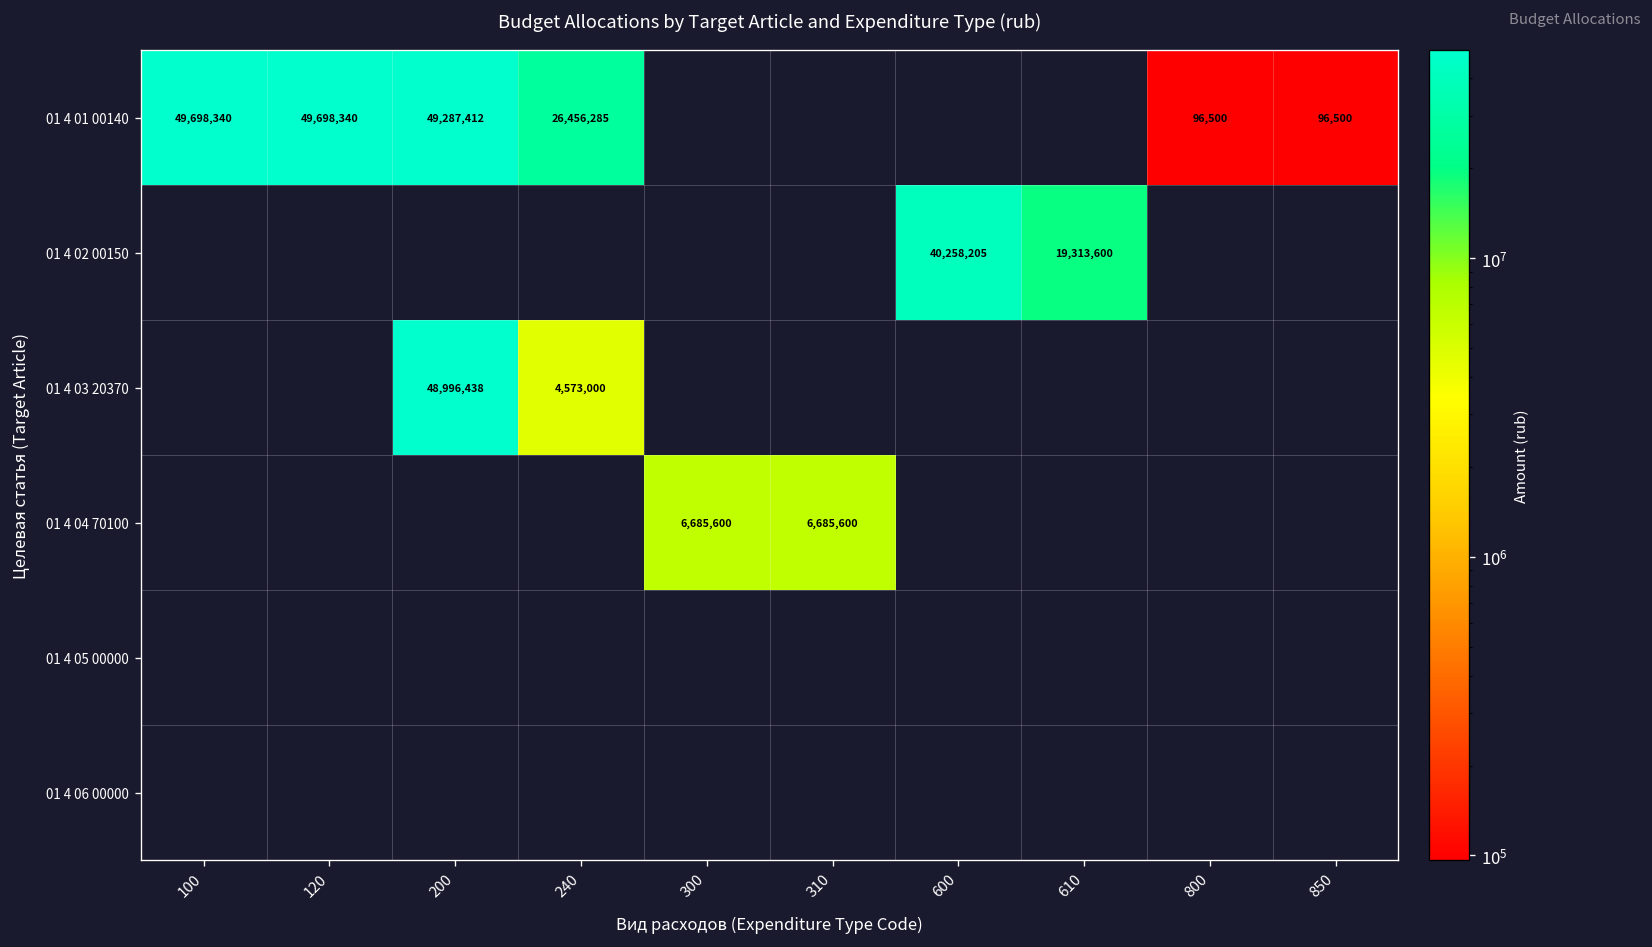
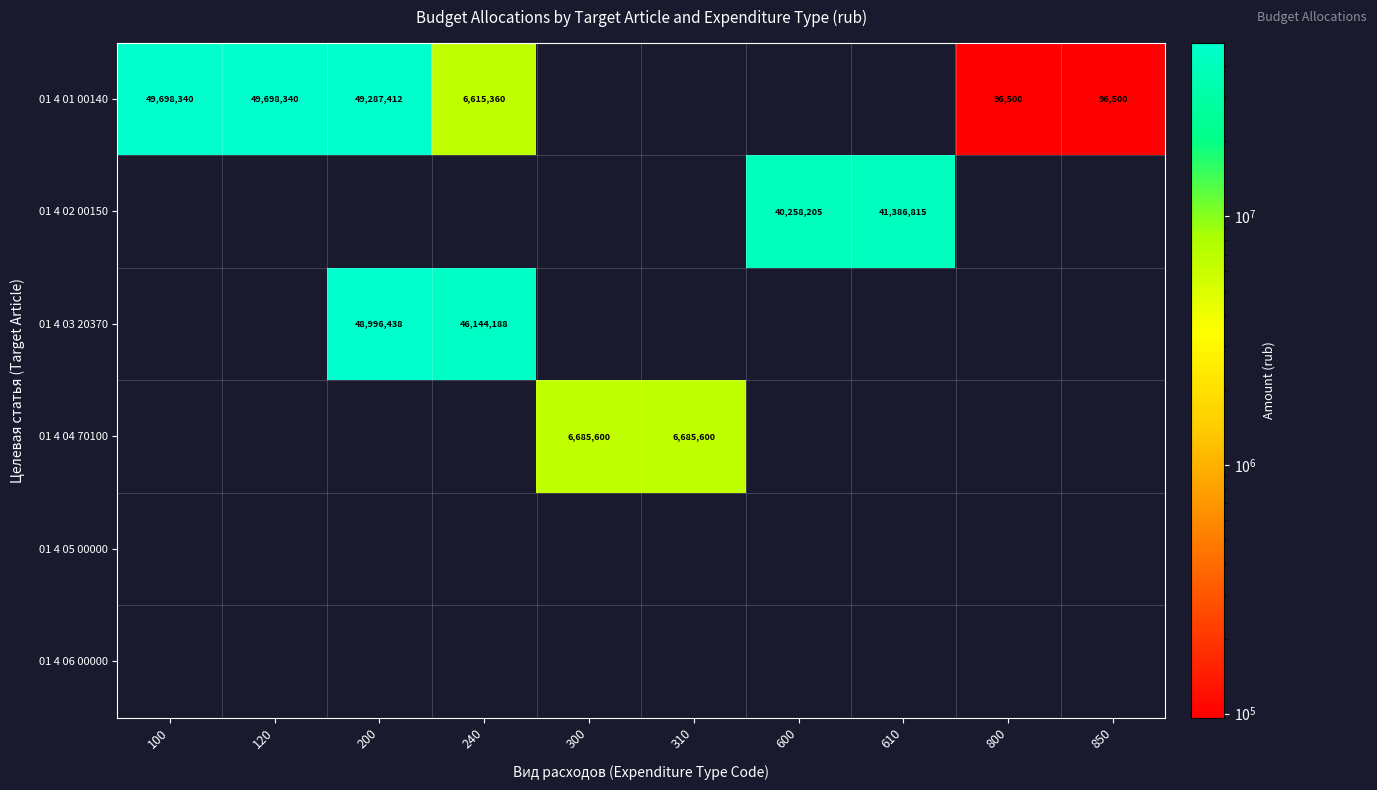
  {
    "01 4 01 00140": {
      "100": "49,698,340",
      "120": "49,698,340",
      "200": "49,287,412",
-     "240": "26,456,285",
+     "240": "6,615,360",
      "800": "96,500",
      "850": "96,500"
    },
    "01 4 02 00150": {
      "600": "40,258,205",
-     "610": "19,313,600"
+     "610": "41,386,815"
    },
    "01 4 03 20370": {
      "200": "48,996,438",
-     "240": "4,573,000"
+     "240": "46,144,188"
    },
    "01 4 04 70100": {
      "300": "6,685,600",
      "310": "6,685,600"
    }
  }
